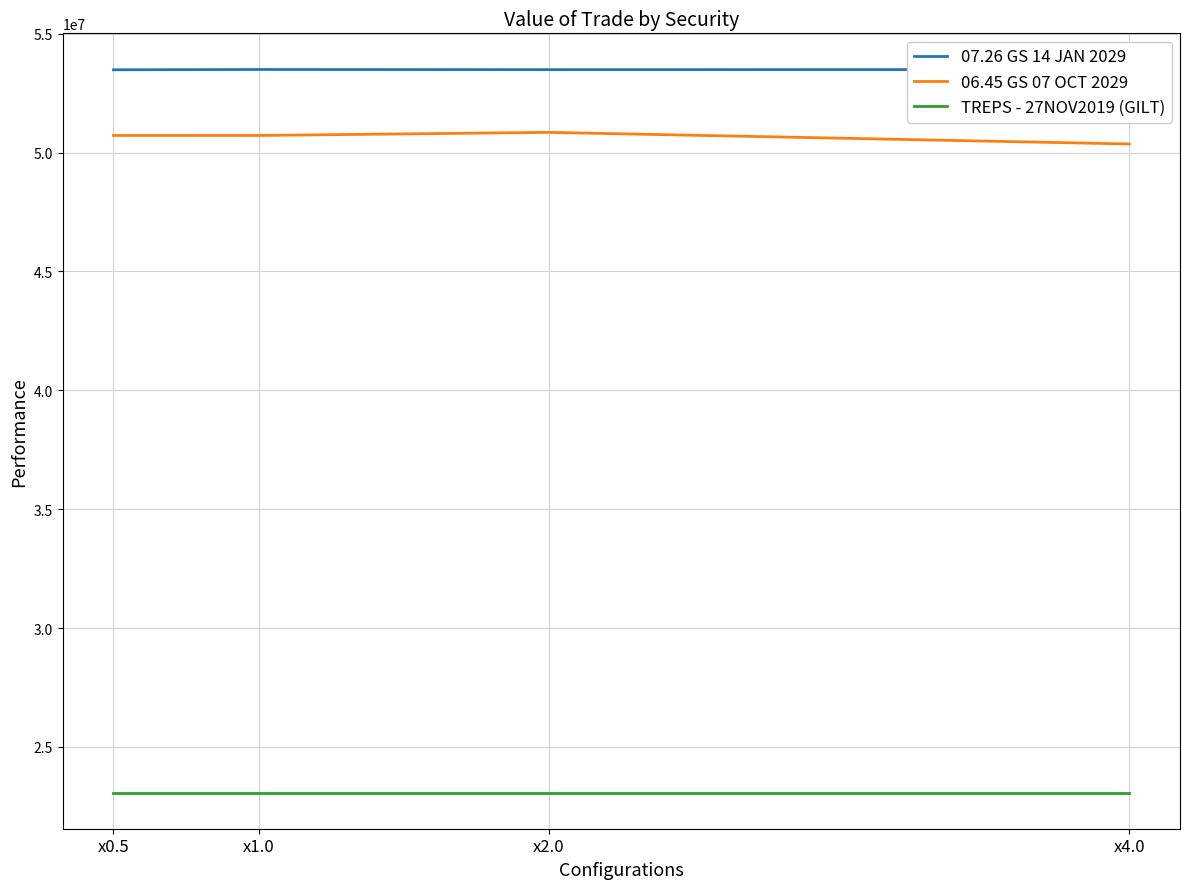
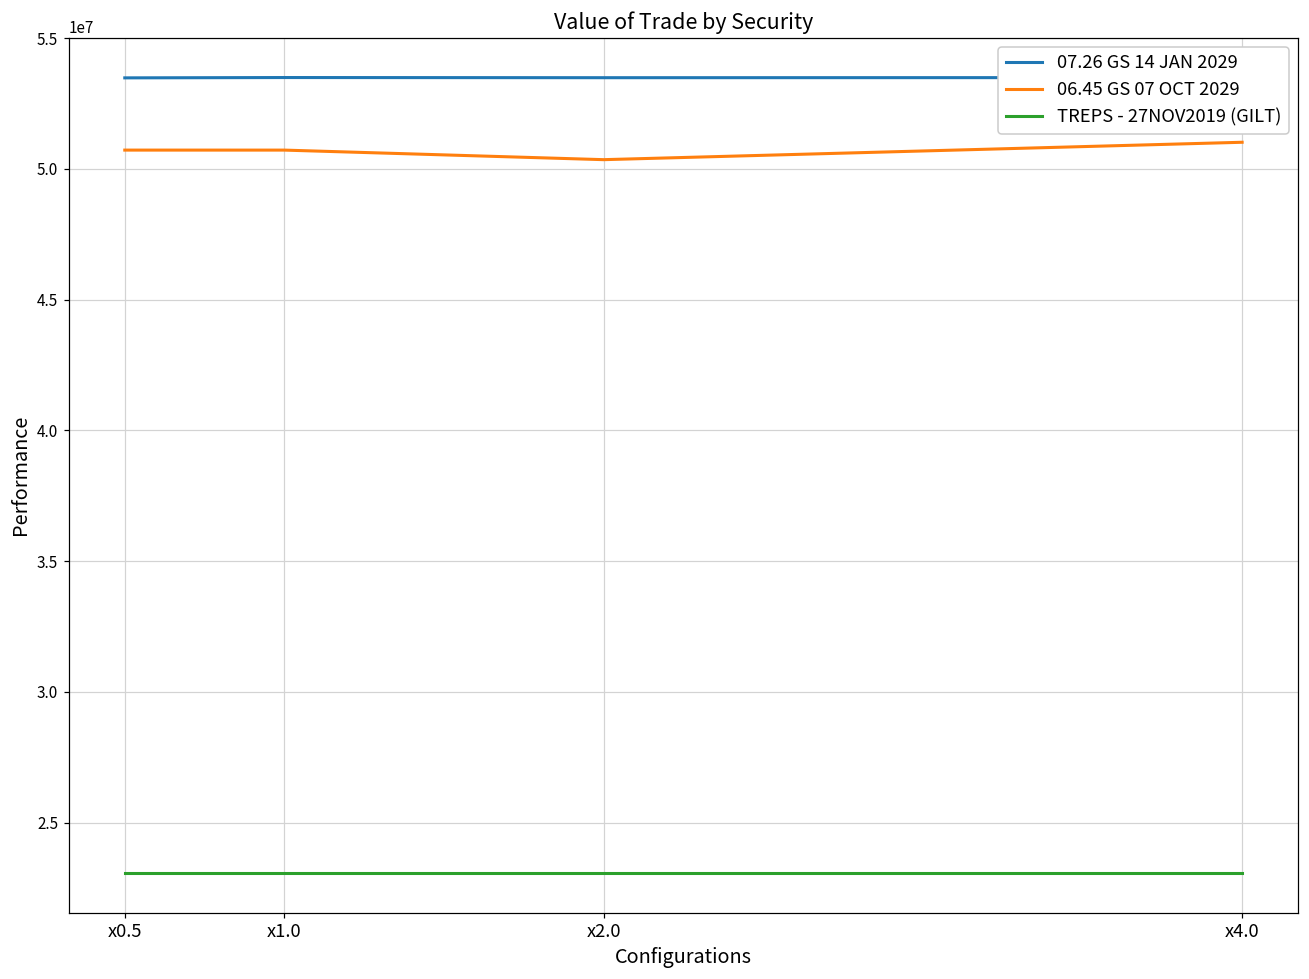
  {
    "07.26 GS 14 JAN 2029": {
      "x0.5": 53500000,
      "x1.0": 53500000,
      "x2.0": 53500000
    },
    "06.45 GS 07 OCT 2029": {
      "x0.5": 50700000,
      "x1.0": 50700000,
-     "x2.0": 50900000,
-     "x4.0": 50400000
+     "x2.0": 50400000,
+     "x4.0": 51000000
    },
    "TREPS - 27NOV2019 (GILT)": {
      "x0.5": 23100000,
      "x1.0": 23100000,
      "x2.0": 23100000,
      "x4.0": 23100000
    }
  }
